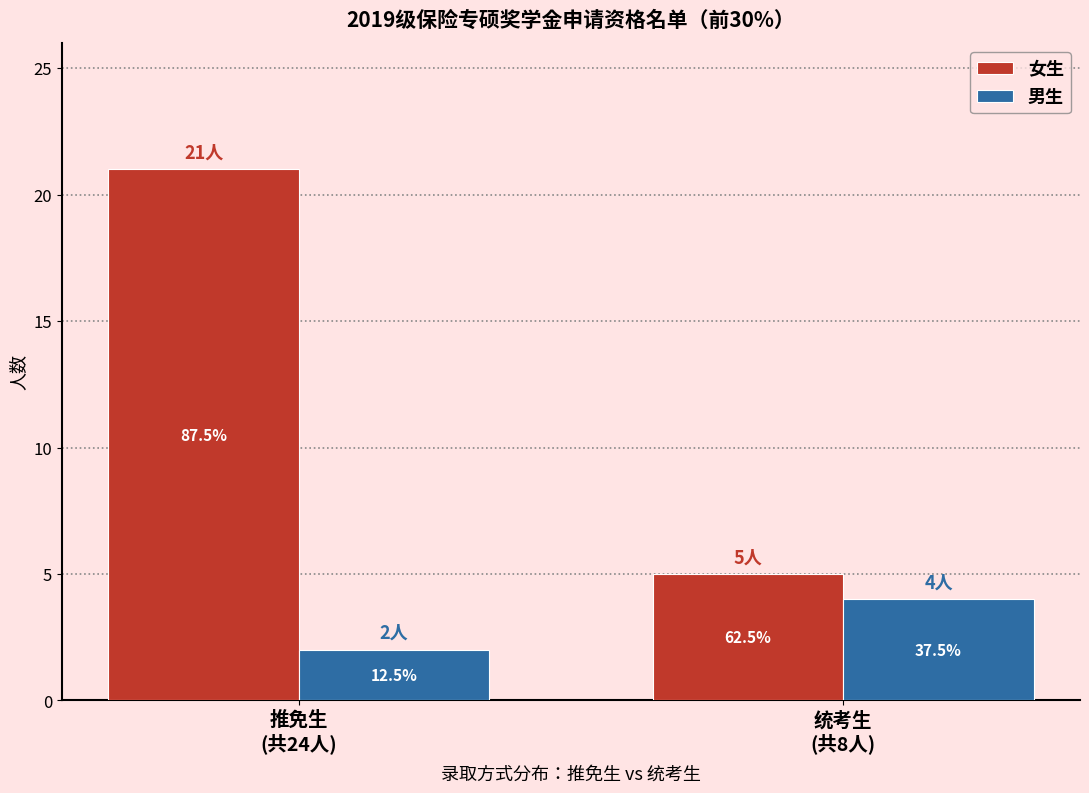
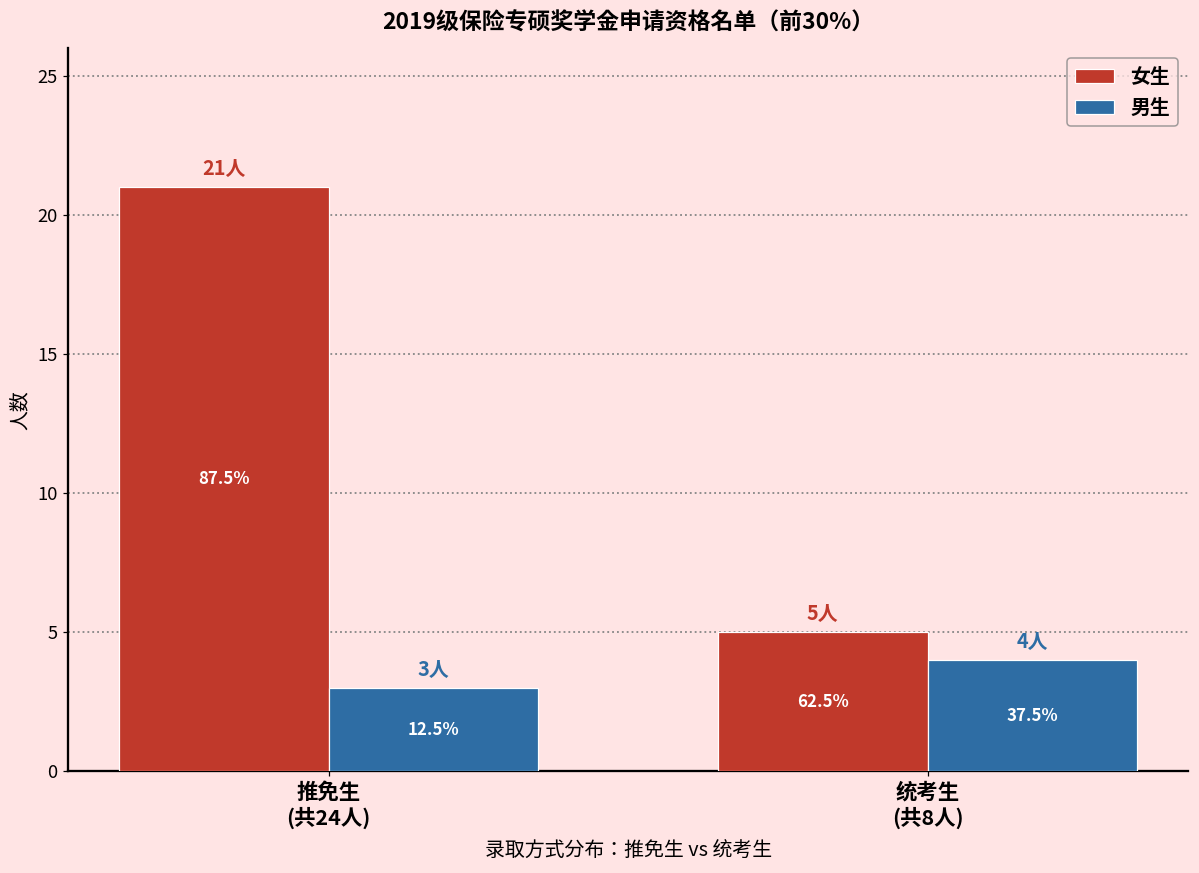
  {
    "女生": {
      "推免生 (共24人)": "21人",
      "统考生 (共8人)": "5人"
    },
    "男生": {
-     "推免生 (共24人)": "2人",
+     "推免生 (共24人)": "3人",
      "统考生 (共8人)": "4人"
    }
  }
